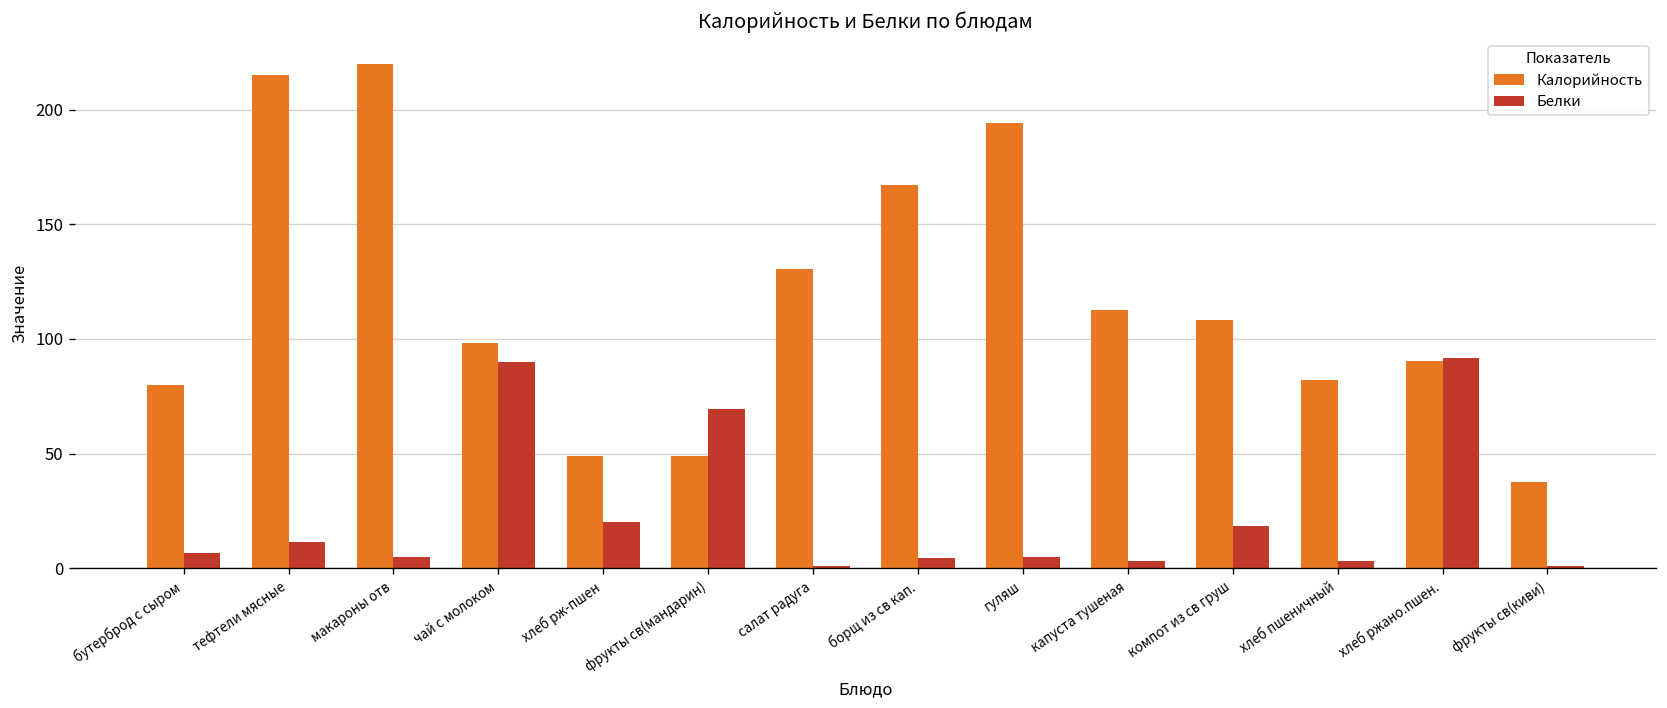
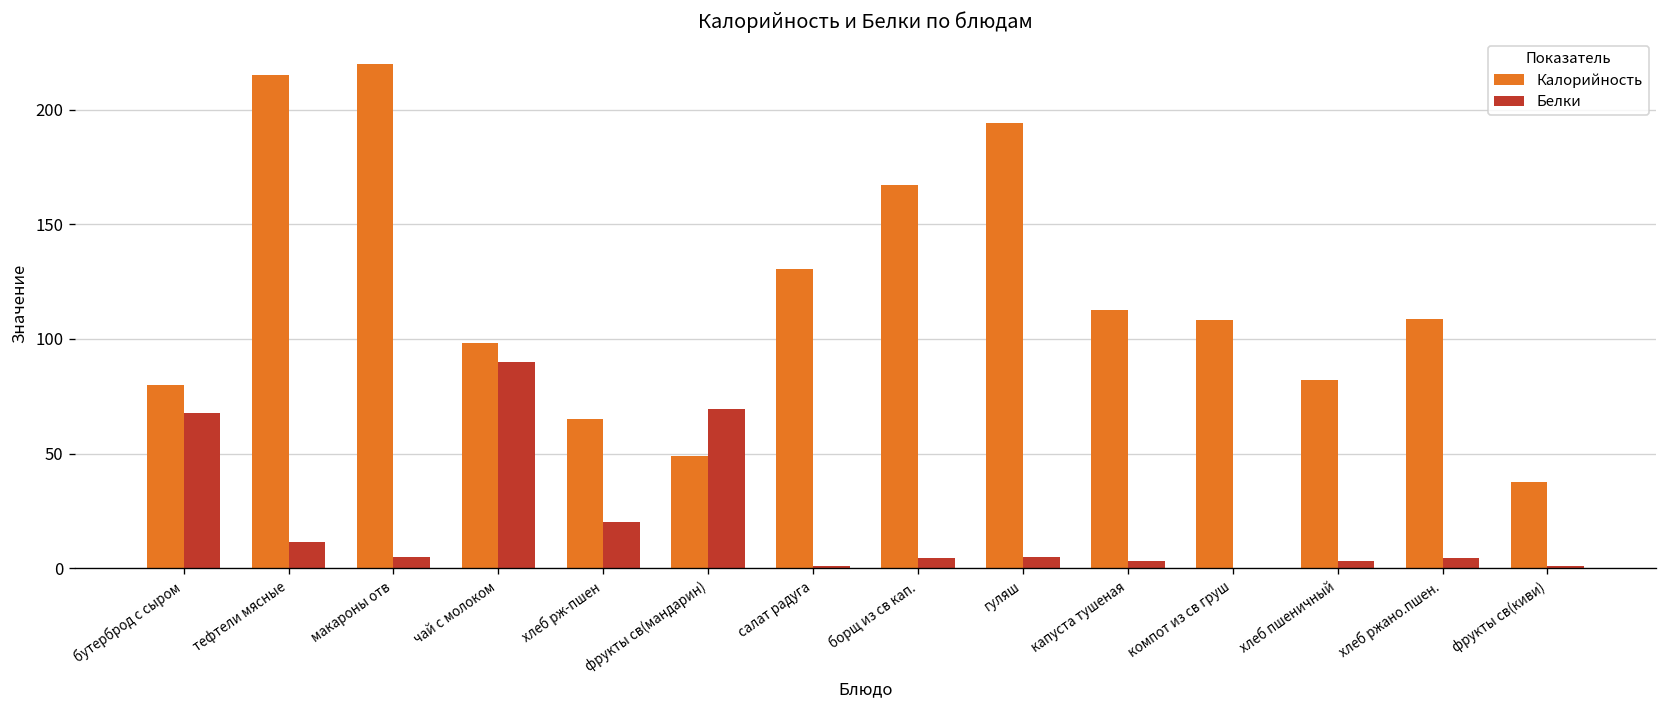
  {
    "Калорийность": {
      "бутерброд с сыром": 80,
      "тефтели мясные": 215,
      "макароны отв": 220,
      "чай с молоком": 98,
-     "хлеб рж-пшен": 49,
+     "хлеб рж-пшен": 65,
      "фрукты св(мандарин)": 49,
      "салат радуга": 130,
      "борщ из св кап.": 167,
      "гуляш": 194,
      "капуста тушеная": 113,
      "компот из св груш": 108,
      "хлеб пшеничный": 82,
-     "хлеб ржано.пшен.": 90,
+     "хлеб ржано.пшен.": 109,
      "фрукты св(киви)": 38
    },
    "Белки": {
-     "бутерброд с сыром": 7,
+     "бутерброд с сыром": 68,
      "тефтели мясные": 11,
      "макароны отв": 5,
      "чай с молоком": 90,
      "хлеб рж-пшен": 20,
      "фрукты св(мандарин)": 70,
      "борщ из св кап.": 4,
      "гуляш": 5,
      "капуста тушеная": 3,
-     "компот из св груш": 18,
+     "компот из св груш": 0,
      "хлеб пшеничный": 3,
-     "хлеб ржано.пшен.": 92
+     "хлеб ржано.пшен.": 4
    }
  }
